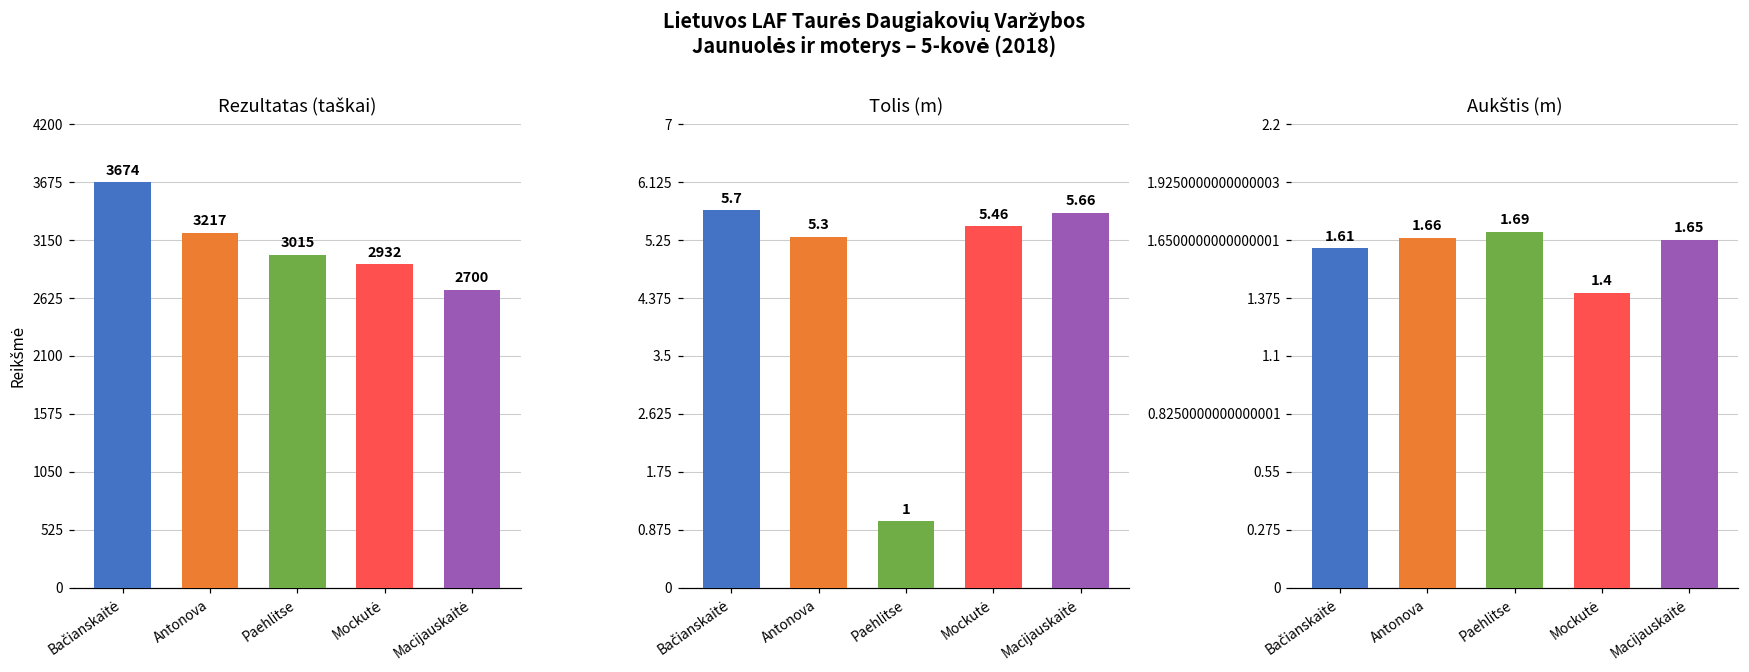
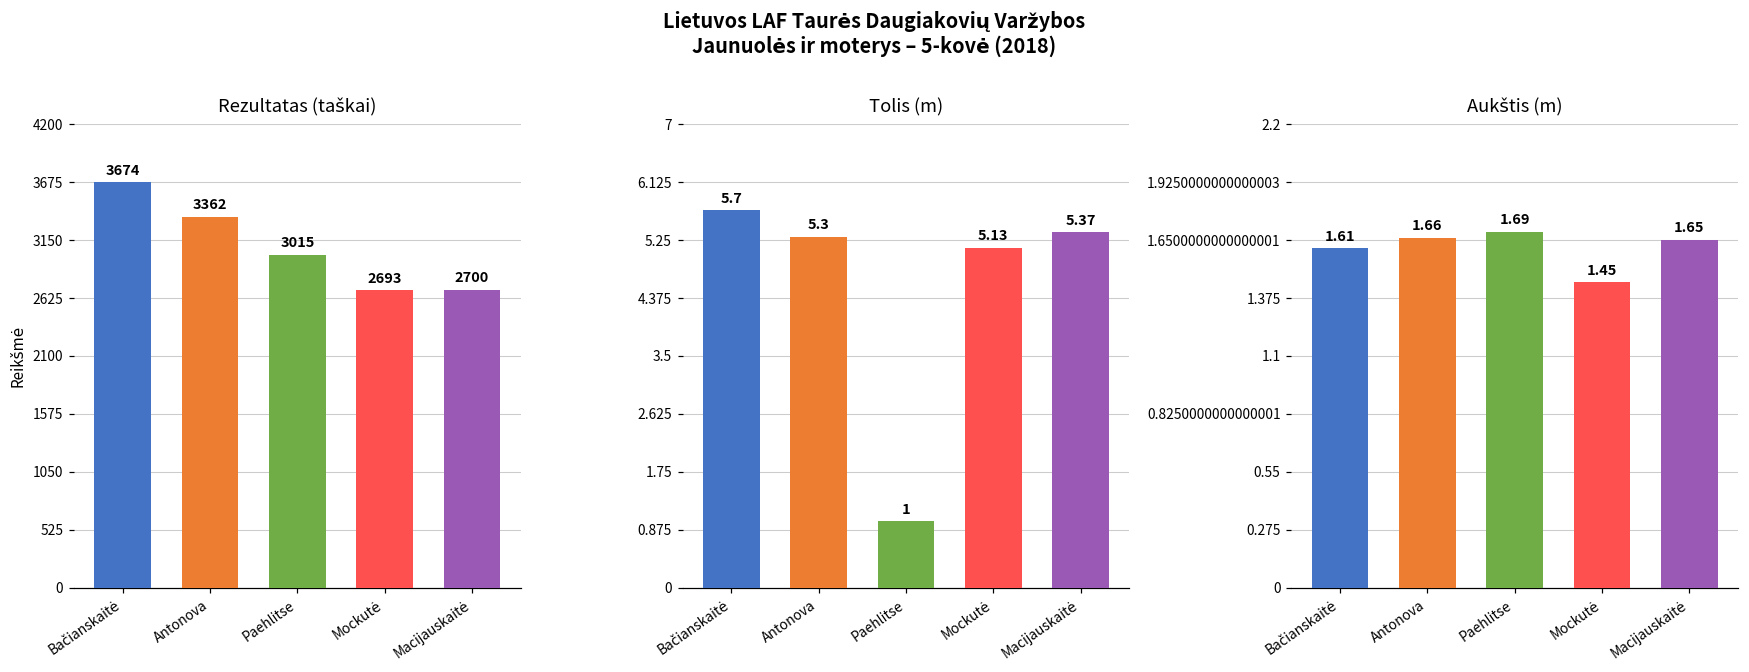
  {
    "Rezultatas (taškai)": {
      "Bačianskaitė": 3674,
-     "Antonova": 3217,
+     "Antonova": 3362,
      "Paehlitse": 3015,
-     "Mockutė": 2932,
+     "Mockutė": 2693,
      "Macijauskaitė": 2700
    },
    "Tolis (m)": {
      "Bačianskaitė": 5.7,
      "Antonova": 5.3,
      "Paehlitse": 1,
-     "Mockutė": 5.46,
-     "Macijauskaitė": 5.66
+     "Mockutė": 5.13,
+     "Macijauskaitė": 5.37
    },
    "Aukštis (m)": {
      "Bačianskaitė": 1.61,
      "Antonova": 1.66,
      "Paehlitse": 1.69,
-     "Mockutė": 1.4,
+     "Mockutė": 1.45,
      "Macijauskaitė": 1.65
    }
  }
